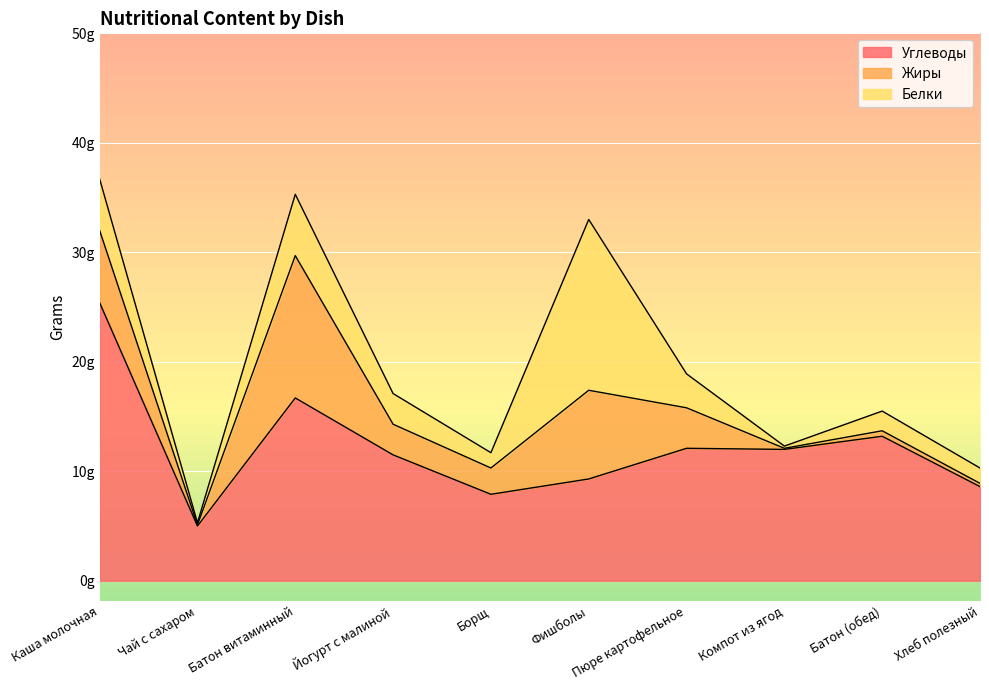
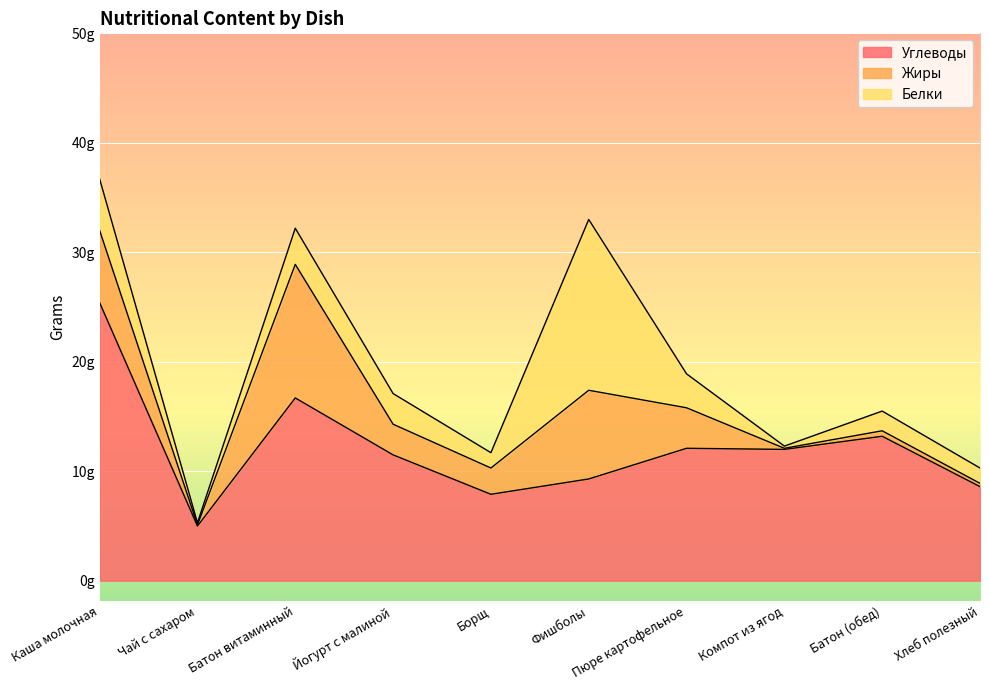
  {
    "Углеводы": {
      "Каша молочная": "25.4g",
      "Батон витаминный": "16.7g",
      "Йогурт с малиной": "11.5g",
      "Борщ": "7.9g",
      "Фишболы": "9.3g",
      "Пюре картофельное": "12.1g",
      "Батон (обед)": "13.2g",
      "Хлеб полезный": "8.6g"
    },
    "Жиры": {
      "Каша молочная": "6.6g",
-     "Батон витаминный": "13.0g",
+     "Батон витаминный": "12.2g",
      "Йогурт с малиной": "2.8g",
      "Борщ": "2.4g",
      "Фишболы": "8.1g",
      "Пюре картофельное": "3.7g",
      "Батон (обед)": "0.5g",
      "Хлеб полезный": "0.3g"
    },
    "Белки": {
      "Каша молочная": "4.7g",
-     "Батон витаминный": "5.6g",
+     "Батон витаминный": "3.3g",
      "Йогурт с малиной": "2.8g",
      "Борщ": "1.4g",
      "Фишболы": "15.6g",
      "Пюре картофельное": "3.1g",
      "Батон (обед)": "1.8g",
      "Хлеб полезный": "1.4g"
    }
  }
